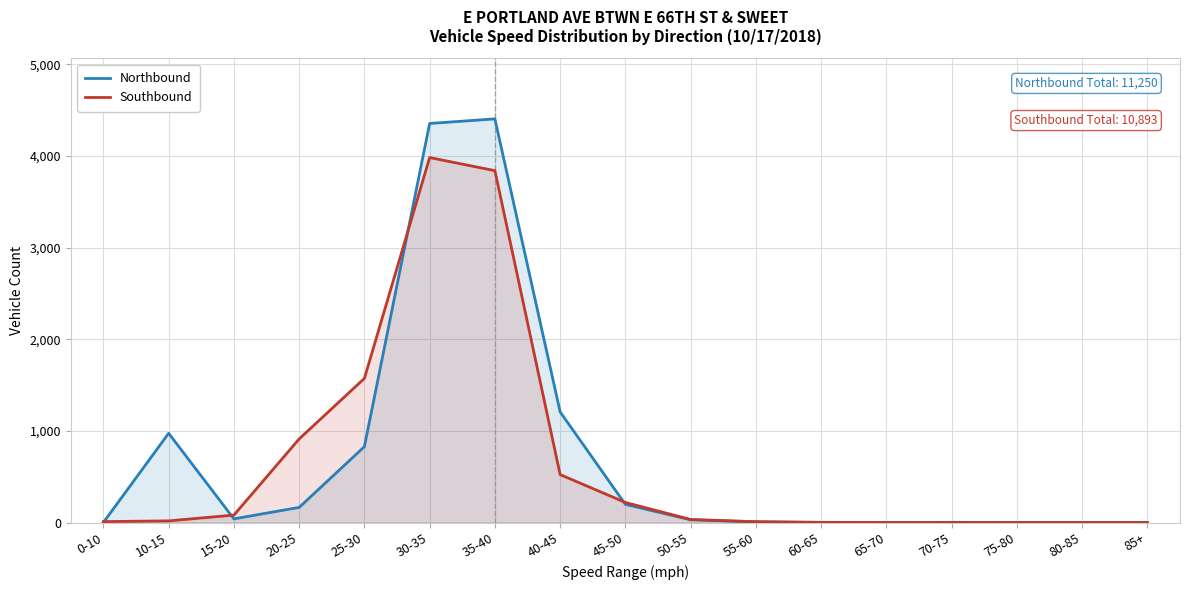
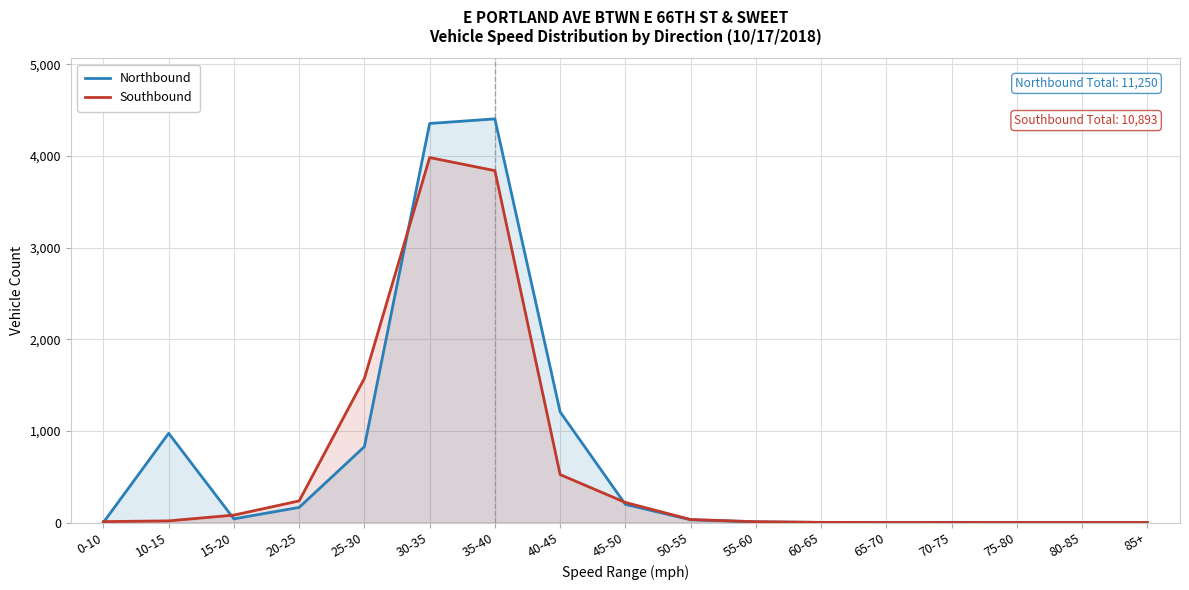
  {
    "Northbound": {
      "10-15": "1,000",
      "15-20": "0",
      "20-25": "200",
      "25-30": "800",
      "30-35": "4,400",
      "35-40": "4,400",
      "40-45": "1,200"
    },
    "Southbound": {
      "10-15": "0",
      "15-20": "100",
-     "20-25": "900",
+     "20-25": "200",
      "25-30": "1,600",
      "30-35": "4,000",
      "35-40": "3,800",
      "40-45": "500"
    }
  }
